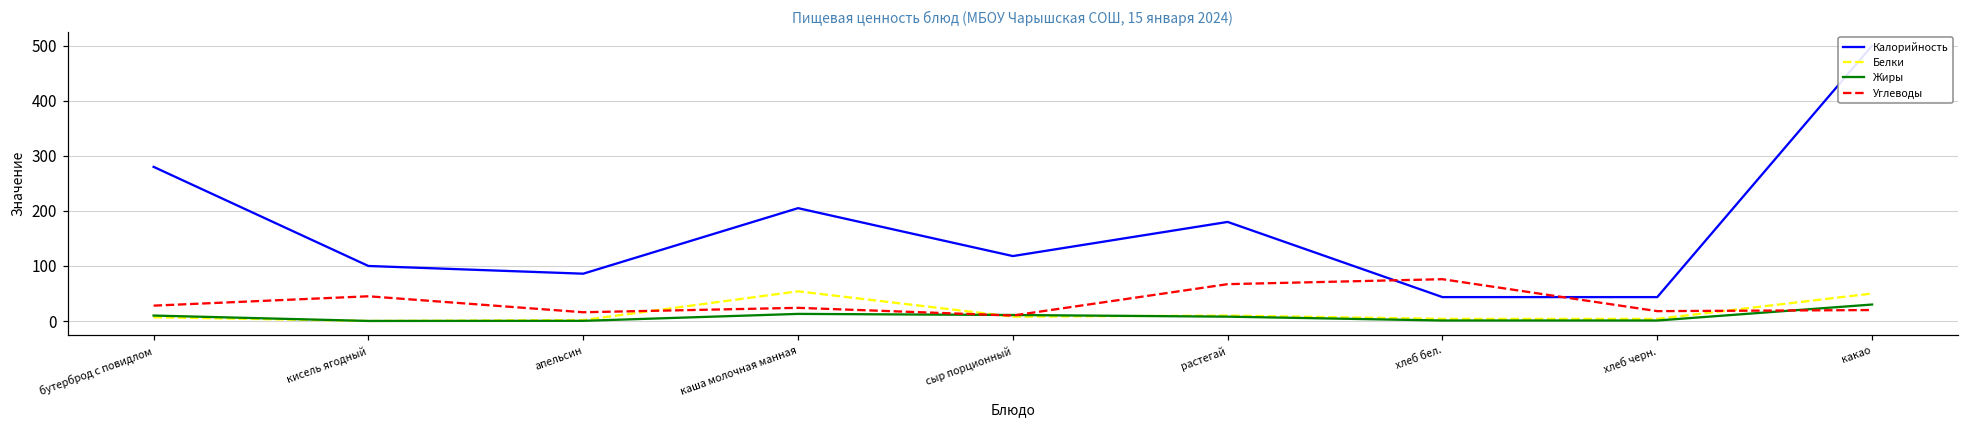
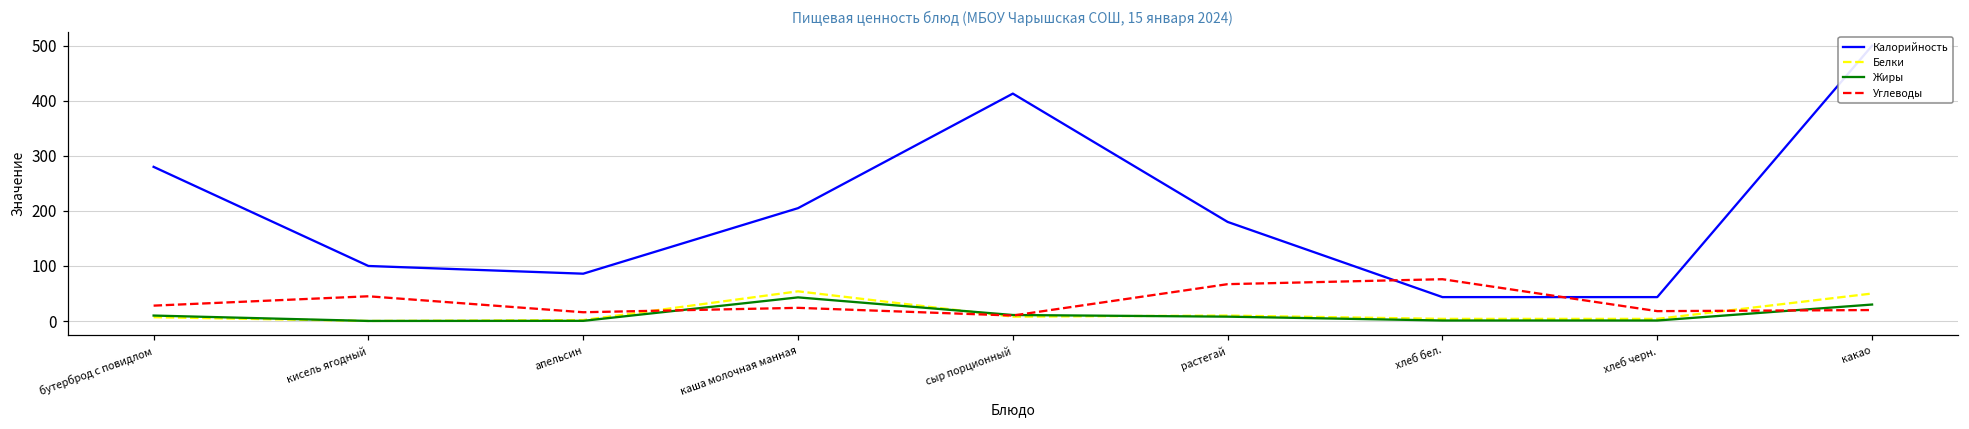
  {
    "Калорийность": {
      "бутерброд с повидлом": 280,
      "кисель ягодный": 100,
      "апельсин": 90,
      "каша молочная манная": 210,
-     "сыр порционный": 120,
+     "сыр порционный": 410,
      "растегай": 180,
      "хлеб бел.": 40,
      "хлеб черн.": 40
    },
    "Белки": {
      "каша молочная манная": 50,
      "какао": 50
    },
    "Жиры": {
-     "каша молочная манная": 10,
+     "каша молочная манная": 40,
      "какао": 30
    },
    "Углеводы": {
      "бутерброд с повидлом": 30,
      "кисель ягодный": 50,
      "апельсин": 20,
      "каша молочная манная": 20,
      "растегай": 70,
      "хлеб бел.": 80,
      "хлеб черн.": 20,
      "какао": 20
    }
  }
